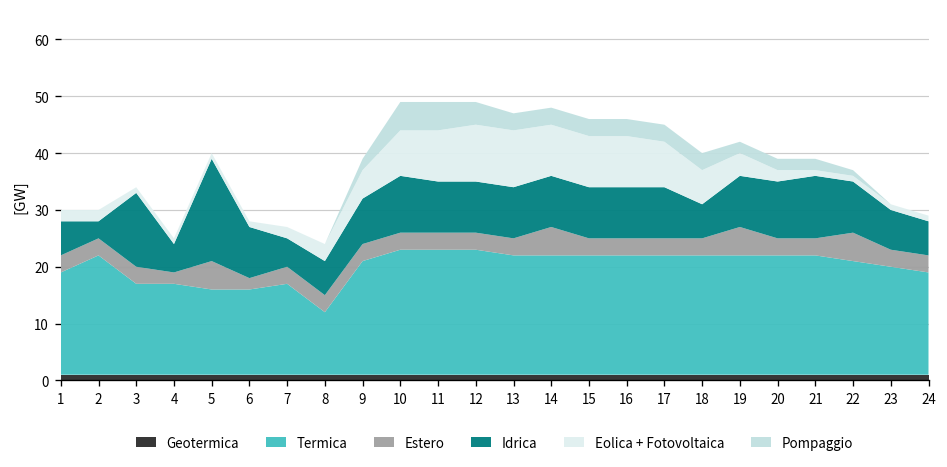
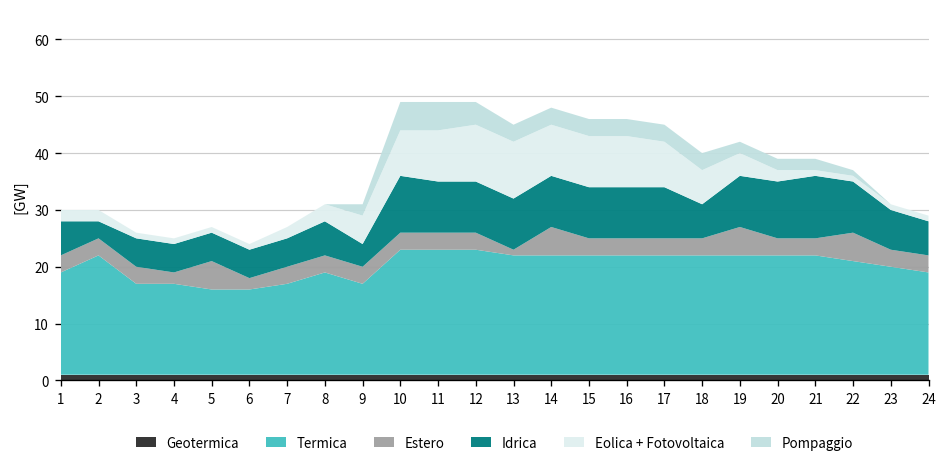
  {
    "Geotermica": {
      "1": 1,
      "2": 1,
      "3": 1,
      "4": 1,
      "5": 1,
      "6": 1,
      "7": 1,
      "8": 1,
      "9": 1,
      "10": 1,
      "11": 1,
      "12": 1,
      "13": 1,
      "14": 1,
      "15": 1,
      "16": 1,
      "17": 1,
      "18": 1,
      "19": 1,
      "20": 1,
      "21": 1,
      "22": 1,
      "23": 1,
      "24": 1
    },
    "Termica": {
      "1": 18,
      "2": 21,
      "3": 16,
      "4": 16,
      "5": 15,
      "6": 15,
      "7": 16,
-     "8": 11,
-     "9": 20,
+     "8": 18,
+     "9": 16,
      "10": 22,
      "11": 22,
      "12": 22,
      "13": 21,
      "14": 21,
      "15": 21,
      "16": 21,
      "17": 21,
      "18": 21,
      "19": 21,
      "20": 21,
      "21": 21,
      "22": 20,
      "23": 19,
      "24": 18
    },
    "Estero": {
      "1": 3,
      "2": 3,
      "3": 3,
      "4": 2,
      "5": 5,
      "6": 2,
      "7": 3,
      "8": 3,
      "9": 3,
      "10": 3,
      "11": 3,
      "12": 3,
-     "13": 3,
+     "13": 1,
      "14": 5,
      "15": 3,
      "16": 3,
      "17": 3,
      "18": 3,
      "19": 5,
      "20": 3,
      "21": 3,
      "22": 5,
      "23": 3,
      "24": 3
    },
    "Idrica": {
      "1": 6,
      "2": 3,
-     "3": 13,
+     "3": 5,
      "4": 5,
-     "5": 18,
-     "6": 9,
+     "5": 5,
+     "6": 5,
      "7": 5,
      "8": 6,
-     "9": 8,
+     "9": 4,
      "10": 10,
      "11": 9,
      "12": 9,
      "13": 9,
      "14": 9,
      "15": 9,
      "16": 9,
      "17": 9,
      "18": 6,
      "19": 9,
      "20": 10,
      "21": 11,
      "22": 9,
      "23": 7,
      "24": 6
    }
  }
